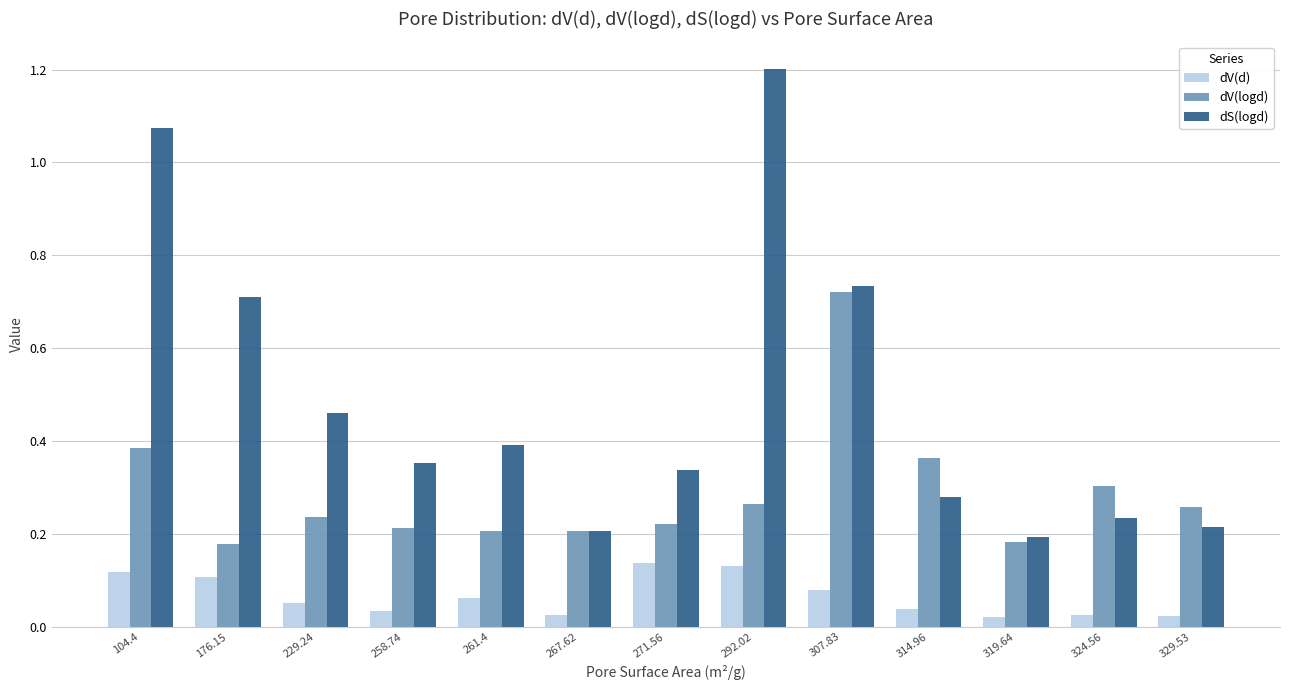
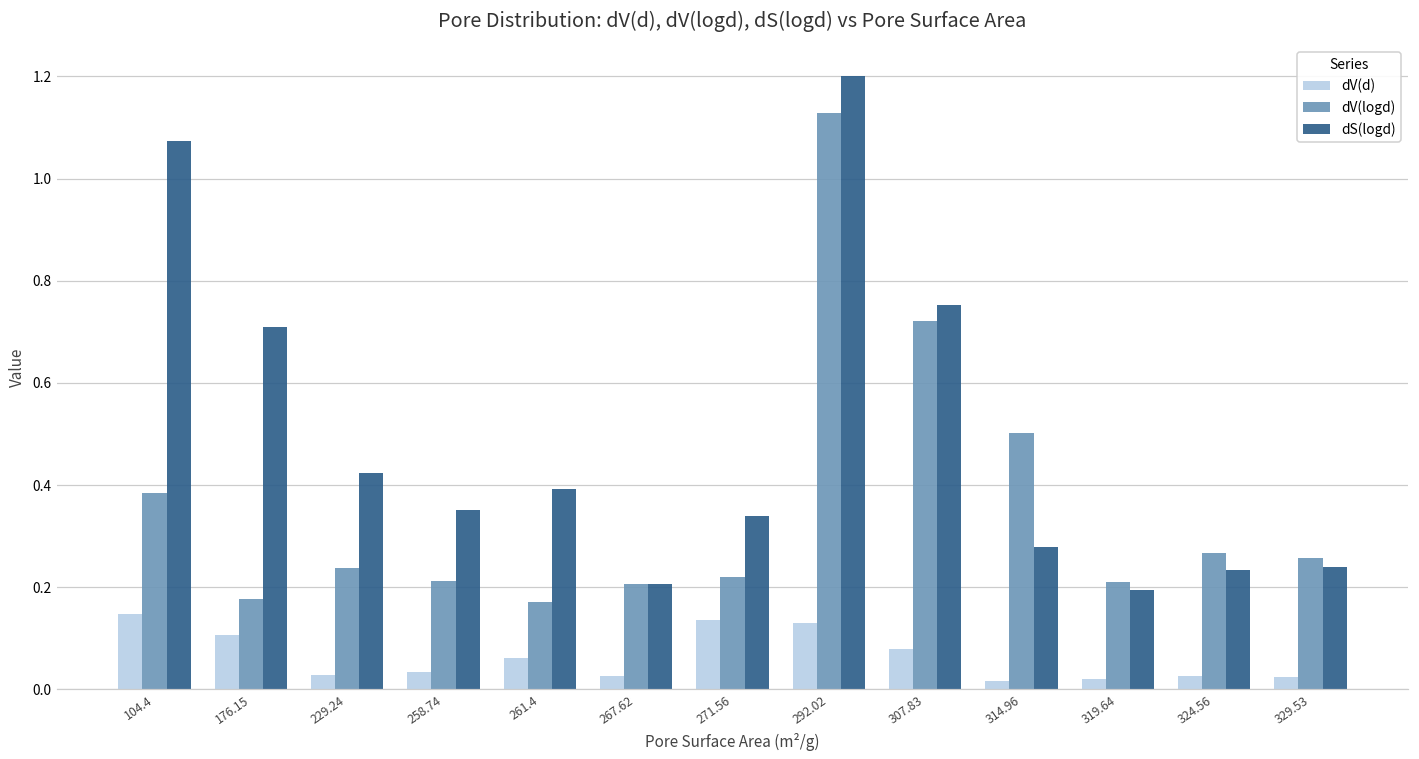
  {
    "dV(d)": {
-     "104.4": 0.12,
+     "104.4": 0.15,
      "176.15": 0.11,
-     "229.24": 0.05,
+     "229.24": 0.03,
      "258.74": 0.03,
      "261.4": 0.06,
      "267.62": 0.03,
      "271.56": 0.14,
      "292.02": 0.13,
      "307.83": 0.08,
-     "314.96": 0.04,
+     "314.96": 0.02,
      "319.64": 0.02,
      "324.56": 0.03,
      "329.53": 0.02
    },
    "dV(logd)": {
      "104.4": 0.38,
      "176.15": 0.18,
      "229.24": 0.24,
      "258.74": 0.21,
-     "261.4": 0.21,
+     "261.4": 0.17,
      "267.62": 0.21,
      "271.56": 0.22,
-     "292.02": 0.26,
+     "292.02": 1.13,
      "307.83": 0.72,
-     "314.96": 0.36,
-     "319.64": 0.18,
-     "324.56": 0.30,
+     "314.96": 0.50,
+     "319.64": 0.21,
+     "324.56": 0.27,
      "329.53": 0.26
    },
    "dS(logd)": {
      "104.4": 1.07,
      "176.15": 0.71,
-     "229.24": 0.46,
+     "229.24": 0.42,
      "258.74": 0.35,
      "261.4": 0.39,
      "267.62": 0.21,
      "271.56": 0.34,
      "292.02": 1.20,
-     "307.83": 0.73,
+     "307.83": 0.75,
      "314.96": 0.28,
      "319.64": 0.19,
      "324.56": 0.23,
-     "329.53": 0.21
+     "329.53": 0.24
    }
  }
